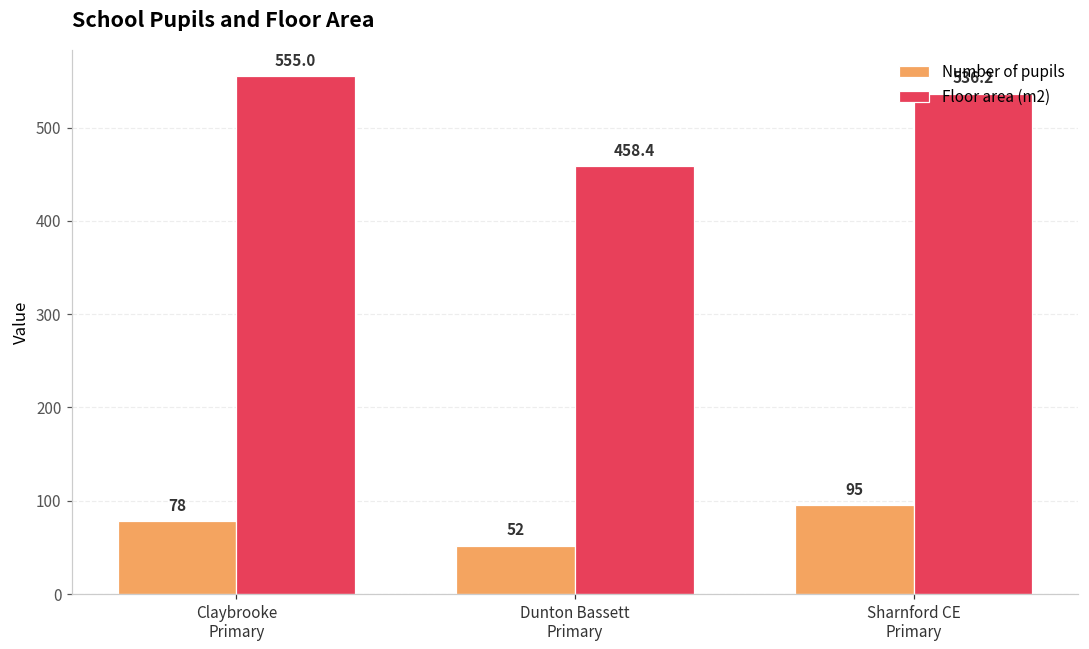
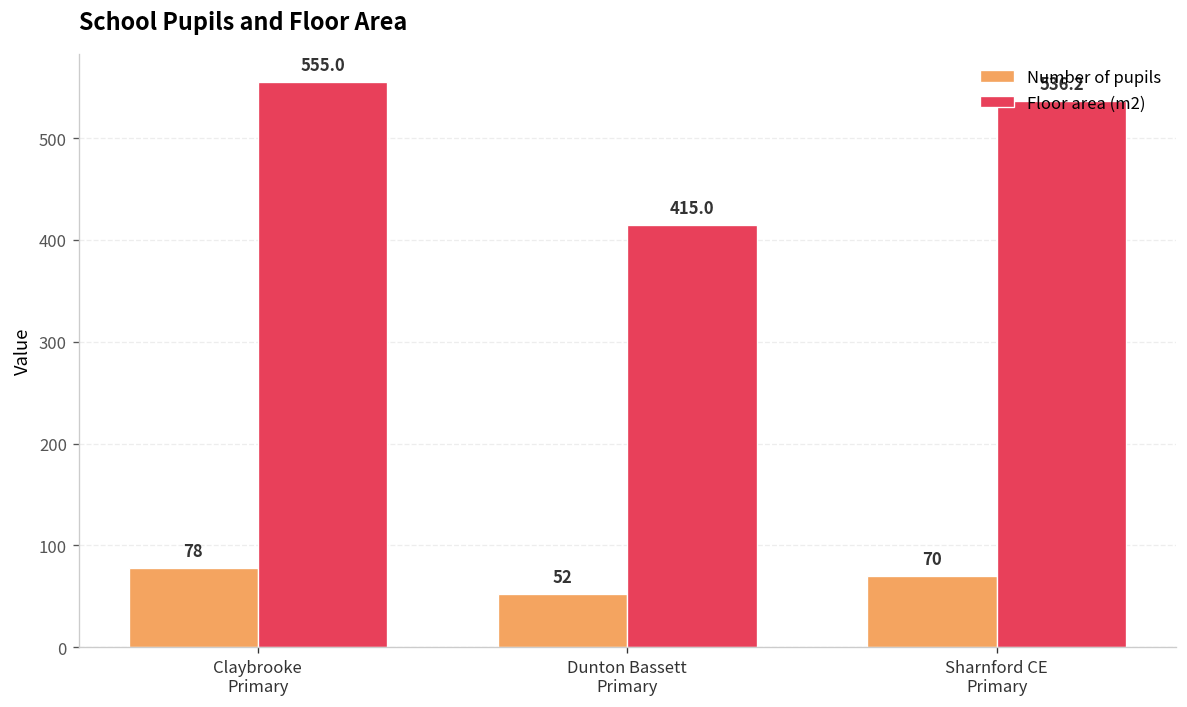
  {
    "Number of pupils": {
      "Claybrooke Primary": 78,
      "Dunton Bassett Primary": 52,
-     "Sharnford CE Primary": 95
+     "Sharnford CE Primary": 70
    },
    "Floor area (m2)": {
      "Claybrooke Primary": 555.0,
-     "Dunton Bassett Primary": 458.4,
+     "Dunton Bassett Primary": 415.0,
      "Sharnford CE Primary": 536.2
    }
  }
